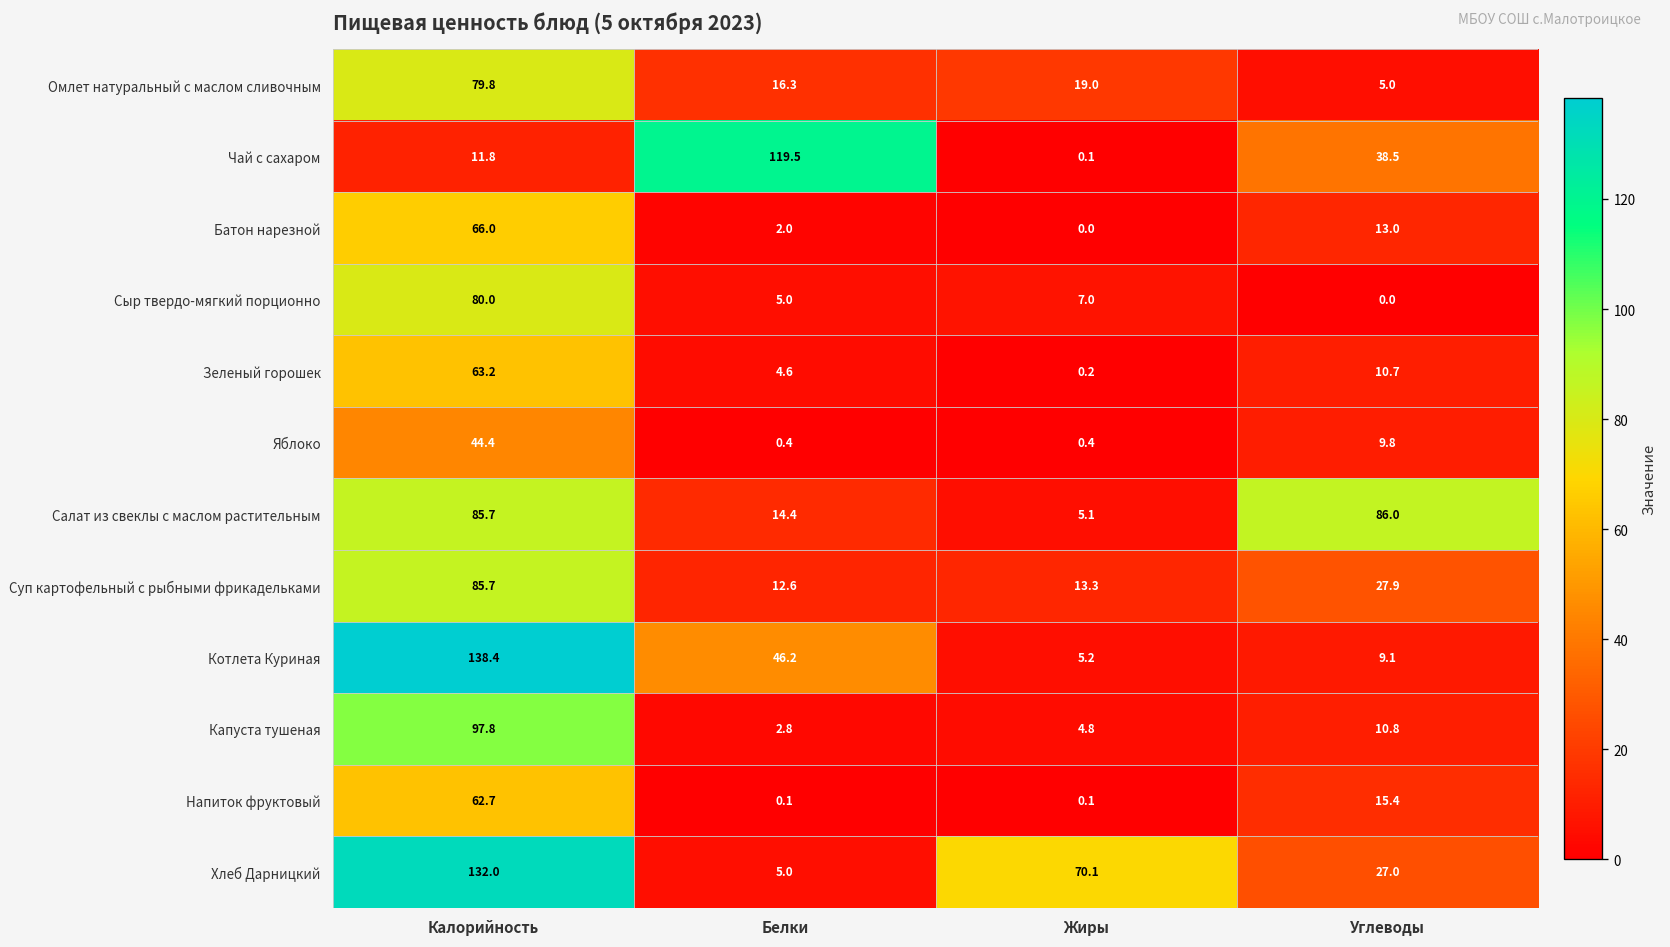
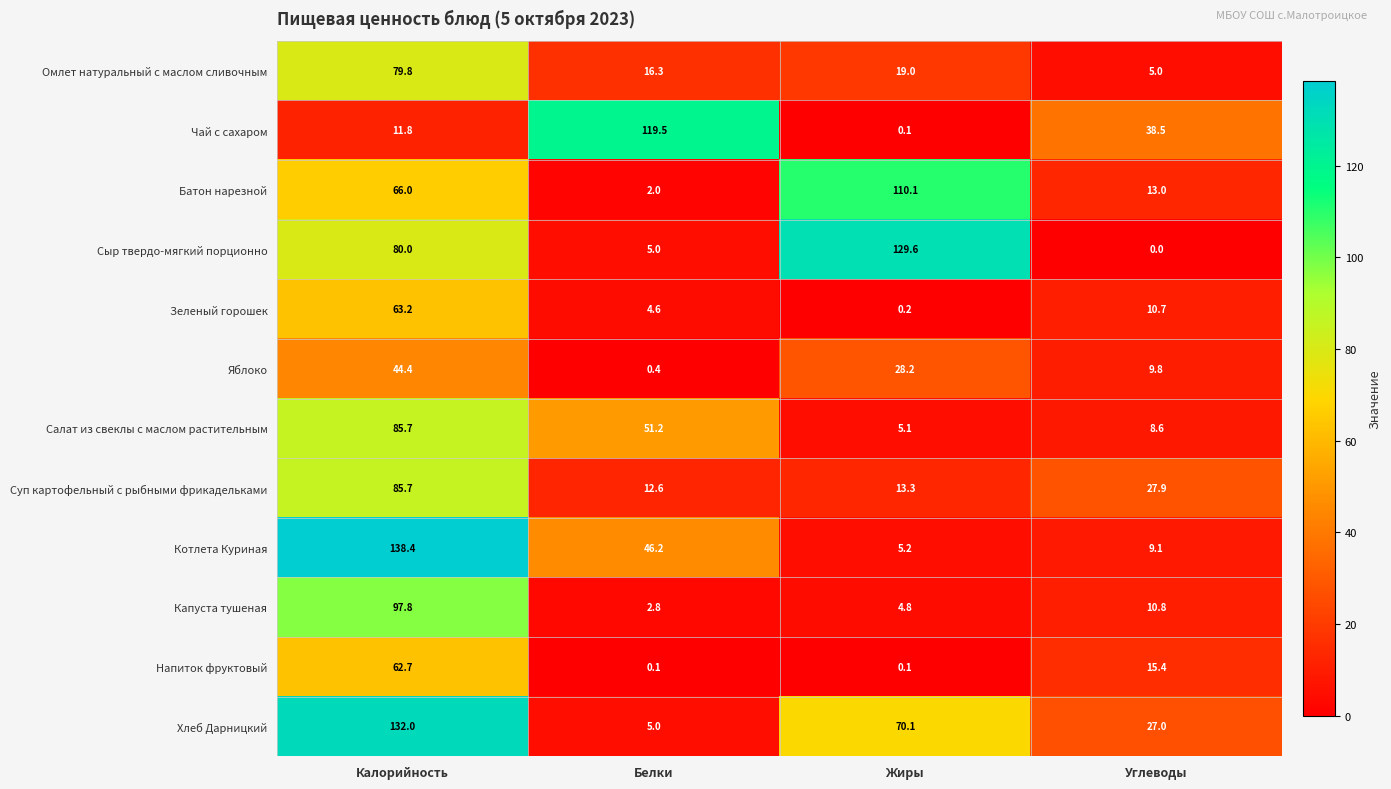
  {
    "Омлет натуральный с маслом сливочным": {
      "Калорийность": 79.8,
      "Белки": 16.3,
      "Жиры": 19.0,
      "Углеводы": 5.0
    },
    "Чай с сахаром": {
      "Калорийность": 11.8,
      "Белки": 119.5,
      "Жиры": 0.1,
      "Углеводы": 38.5
    },
    "Батон нарезной": {
      "Калорийность": 66.0,
      "Белки": 2.0,
-     "Жиры": 0.0,
+     "Жиры": 110.1,
      "Углеводы": 13.0
    },
    "Сыр твердо-мягкий порционно": {
      "Калорийность": 80.0,
      "Белки": 5.0,
-     "Жиры": 7.0,
+     "Жиры": 129.6,
      "Углеводы": 0.0
    },
    "Зеленый горошек": {
      "Калорийность": 63.2,
      "Белки": 4.6,
      "Жиры": 0.2,
      "Углеводы": 10.7
    },
    "Яблоко": {
      "Калорийность": 44.4,
      "Белки": 0.4,
-     "Жиры": 0.4,
+     "Жиры": 28.2,
      "Углеводы": 9.8
    },
    "Салат из свеклы с маслом растительным": {
      "Калорийность": 85.7,
-     "Белки": 14.4,
+     "Белки": 51.2,
      "Жиры": 5.1,
-     "Углеводы": 86.0
+     "Углеводы": 8.6
    },
    "Суп картофельный с рыбными фрикадельками": {
      "Калорийность": 85.7,
      "Белки": 12.6,
      "Жиры": 13.3,
      "Углеводы": 27.9
    },
    "Котлета Куриная": {
      "Калорийность": 138.4,
      "Белки": 46.2,
      "Жиры": 5.2,
      "Углеводы": 9.1
    },
    "Капуста тушеная": {
      "Калорийность": 97.8,
      "Белки": 2.8,
      "Жиры": 4.8,
      "Углеводы": 10.8
    },
    "Напиток фруктовый": {
      "Калорийность": 62.7,
      "Белки": 0.1,
      "Жиры": 0.1,
      "Углеводы": 15.4
    },
    "Хлеб Дарницкий": {
      "Калорийность": 132.0,
      "Белки": 5.0,
      "Жиры": 70.1,
      "Углеводы": 27.0
    }
  }
